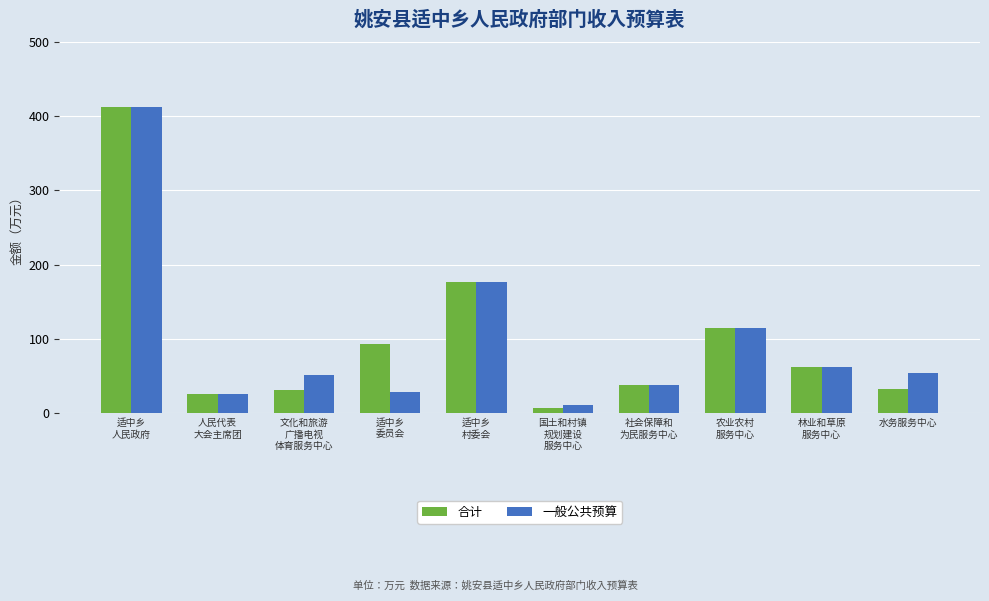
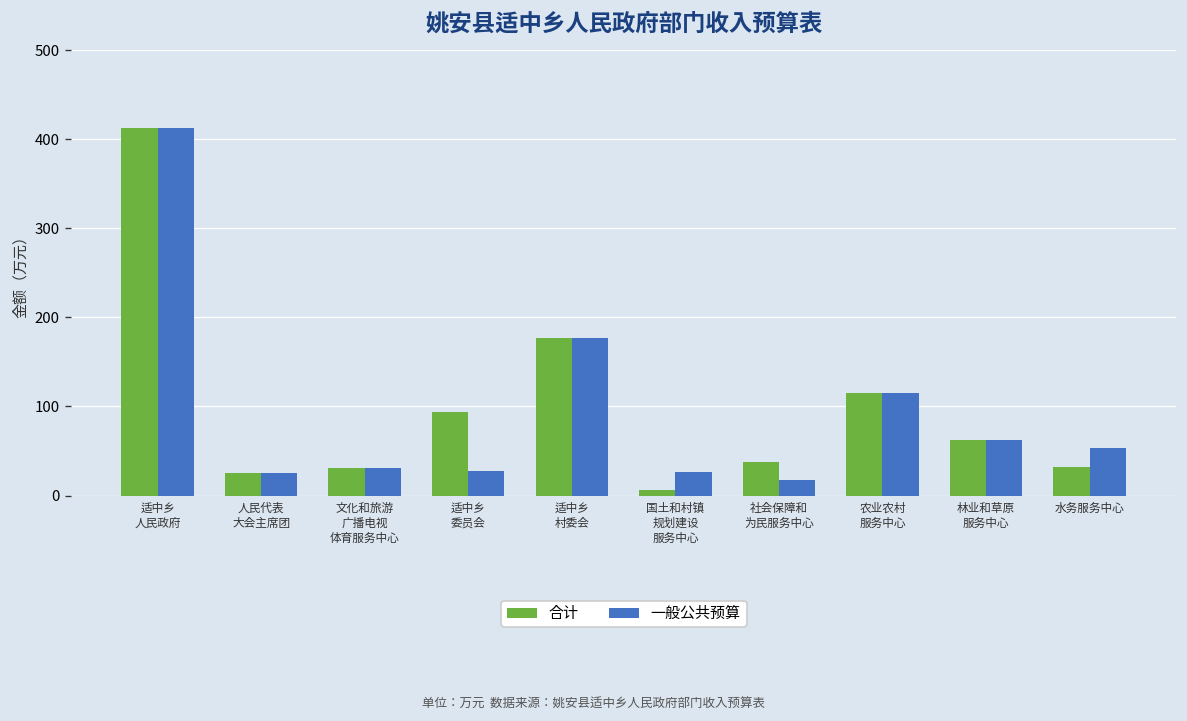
  {
    "合计": {
      "适中乡 人民政府": 410,
      "人民代表 大会主席团": 30,
      "文化和旅游 广播电视 体育服务中心": 30,
      "适中乡 委员会": 90,
      "适中乡 村委会": 180,
      "国土和村镇 规划建设 服务中心": 10,
      "社会保障和 为民服务中心": 40,
      "农业农村 服务中心": 110,
      "林业和草原 服务中心": 60,
      "水务服务中心": 30
    },
    "一般公共预算": {
      "适中乡 人民政府": 410,
      "人民代表 大会主席团": 30,
-     "文化和旅游 广播电视 体育服务中心": 50,
+     "文化和旅游 广播电视 体育服务中心": 30,
      "适中乡 委员会": 30,
      "适中乡 村委会": 180,
-     "国土和村镇 规划建设 服务中心": 10,
-     "社会保障和 为民服务中心": 40,
+     "国土和村镇 规划建设 服务中心": 30,
+     "社会保障和 为民服务中心": 20,
      "农业农村 服务中心": 110,
      "林业和草原 服务中心": 60,
      "水务服务中心": 50
    }
  }
